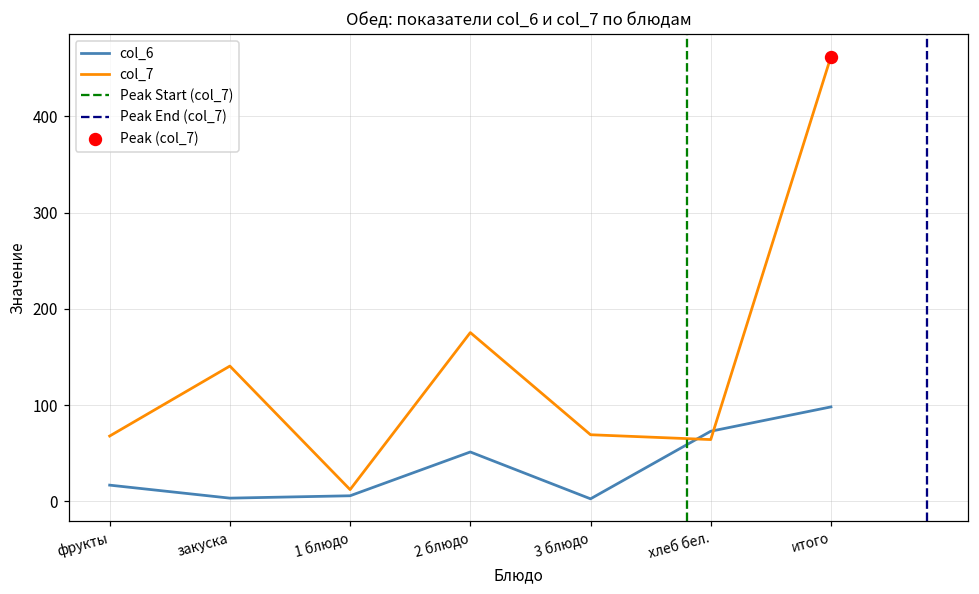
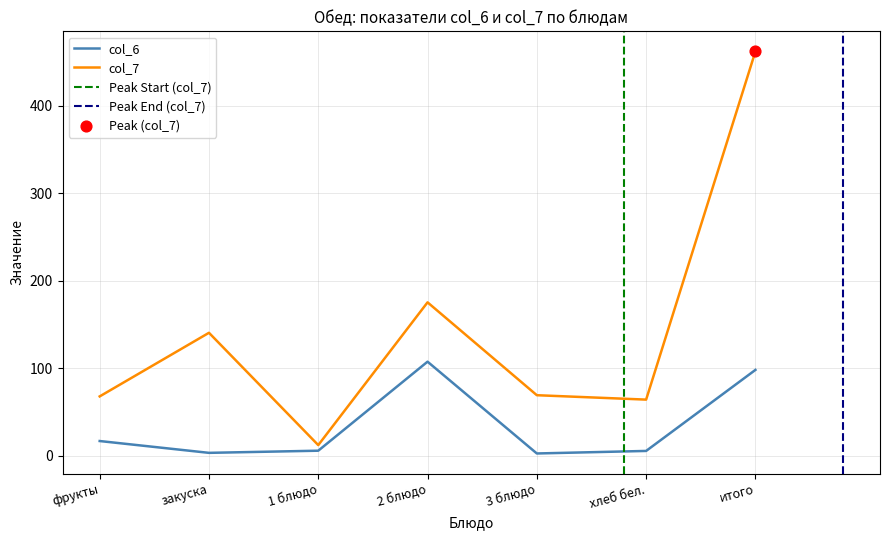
  {
    "col_6": {
      "фрукты": 20,
      "закуска": 0,
      "1 блюдо": 10,
-     "2 блюдо": 50,
+     "2 блюдо": 110,
      "3 блюдо": 0,
-     "хлеб бел.": 70,
+     "хлеб бел.": 10,
      "итого": 100
    },
    "col_7": {
      "фрукты": 70,
      "закуска": 140,
      "1 блюдо": 10,
      "2 блюдо": 180,
      "3 блюдо": 70,
      "хлеб бел.": 60
    }
  }
